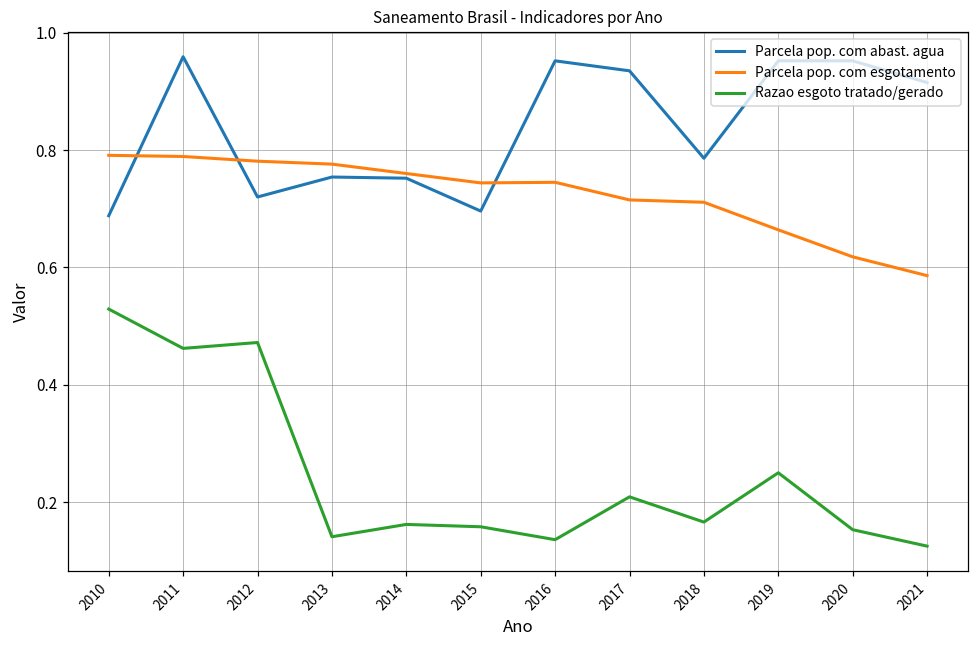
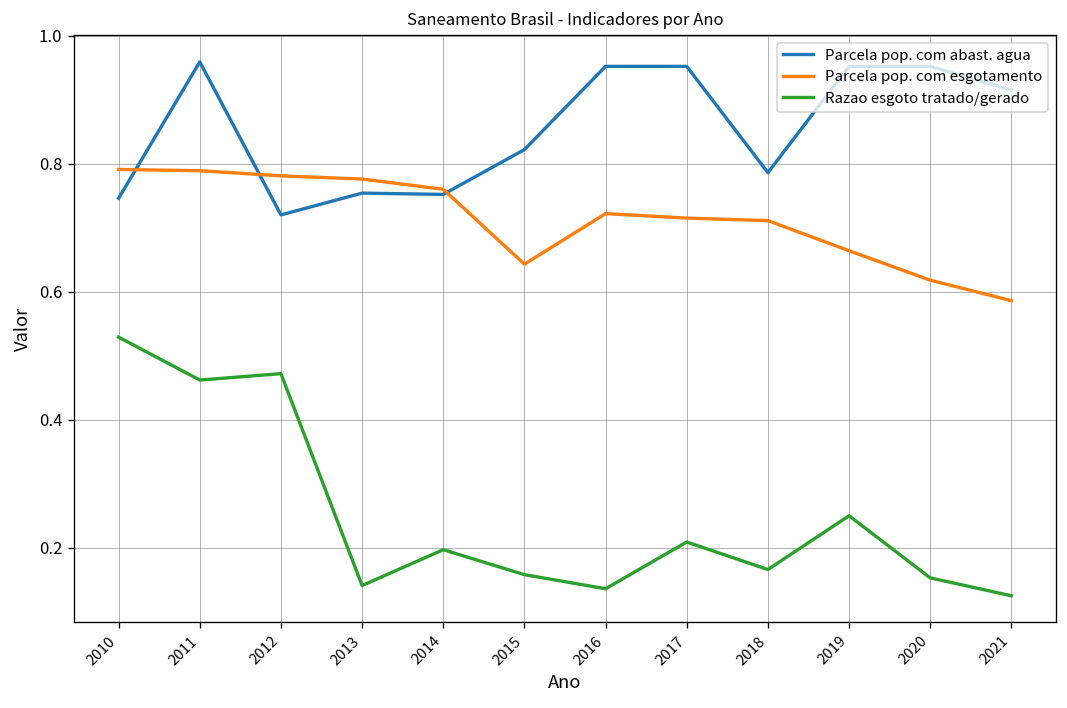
  {
    "Parcela pop. com abast. agua": {
-     "2010": 0.69,
+     "2010": 0.75,
      "2011": 0.96,
      "2012": 0.72,
      "2013": 0.75,
      "2014": 0.75,
-     "2015": 0.70,
+     "2015": 0.82,
      "2016": 0.95,
-     "2017": 0.94,
+     "2017": 0.95,
      "2018": 0.79
    },
    "Parcela pop. com esgotamento": {
      "2010": 0.79,
      "2011": 0.79,
      "2012": 0.78,
      "2013": 0.78,
      "2014": 0.76,
-     "2015": 0.74,
-     "2016": 0.75,
+     "2015": 0.64,
+     "2016": 0.72,
      "2017": 0.72,
      "2018": 0.71,
      "2019": 0.66,
      "2020": 0.62,
      "2021": 0.59
    },
    "Razao esgoto tratado/gerado": {
      "2010": 0.53,
      "2011": 0.46,
      "2012": 0.47,
      "2013": 0.14,
-     "2014": 0.16,
+     "2014": 0.20,
      "2015": 0.16,
      "2016": 0.14,
      "2017": 0.21,
      "2018": 0.17,
      "2019": 0.25,
      "2020": 0.15,
      "2021": 0.13
    }
  }
